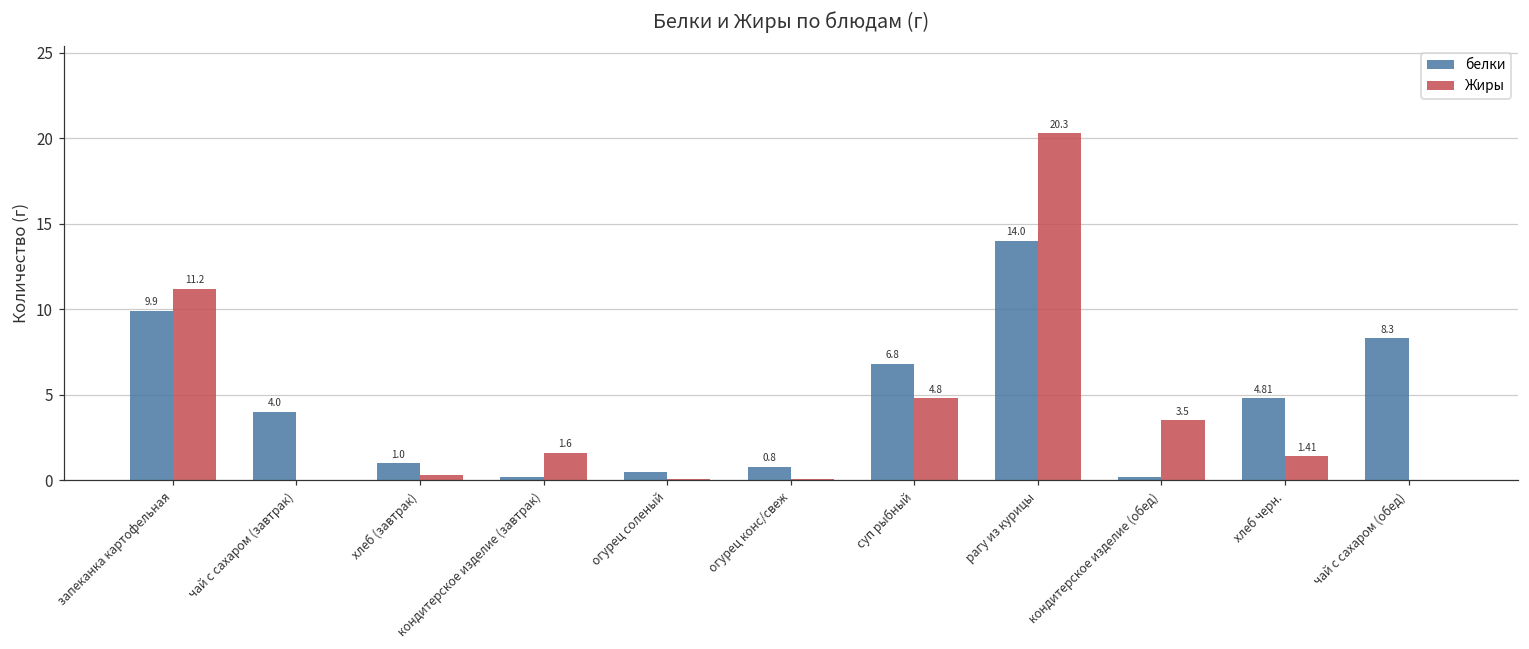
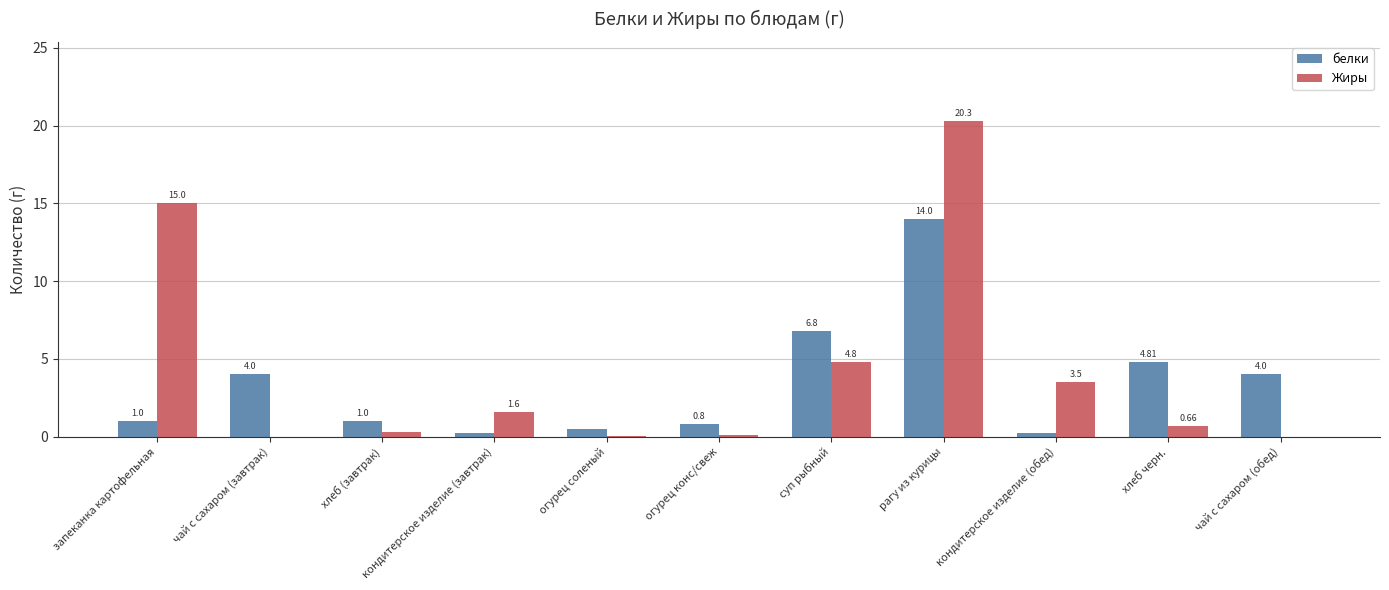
  {
    "белки": {
-     "запеканка картофельная": 9.9,
+     "запеканка картофельная": 1.0,
      "чай с сахаром (завтрак)": 4.0,
      "хлеб (завтрак)": 1.0,
      "огурец конс/свеж": 0.8,
      "суп рыбный": 6.8,
      "рагу из курицы": 14.0,
      "хлеб черн.": 4.81,
-     "чай с сахаром (обед)": 8.3
+     "чай с сахаром (обед)": 4.0
    },
    "Жиры": {
-     "запеканка картофельная": 11.2,
+     "запеканка картофельная": 15.0,
      "кондитерское изделие (завтрак)": 1.6,
      "суп рыбный": 4.8,
      "рагу из курицы": 20.3,
      "кондитерское изделие (обед)": 3.5,
-     "хлеб черн.": 1.41
+     "хлеб черн.": 0.66
    }
  }
